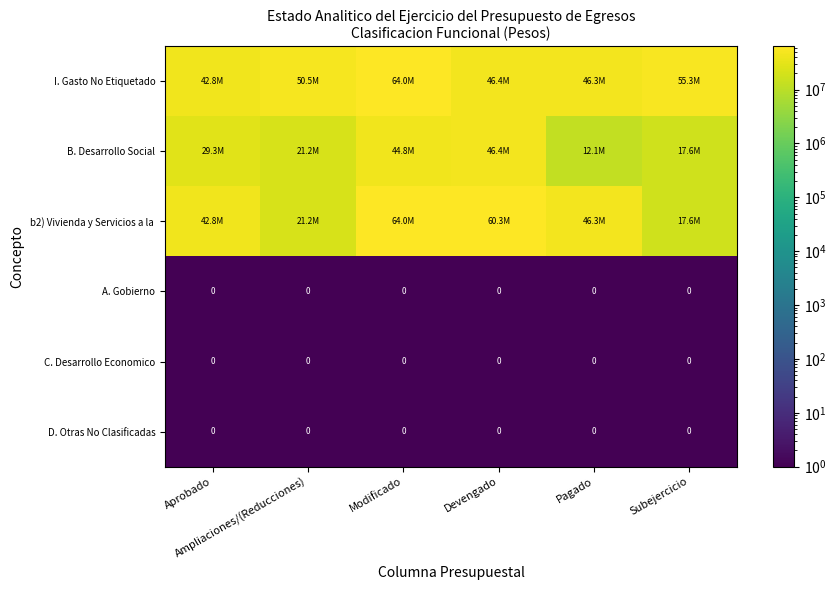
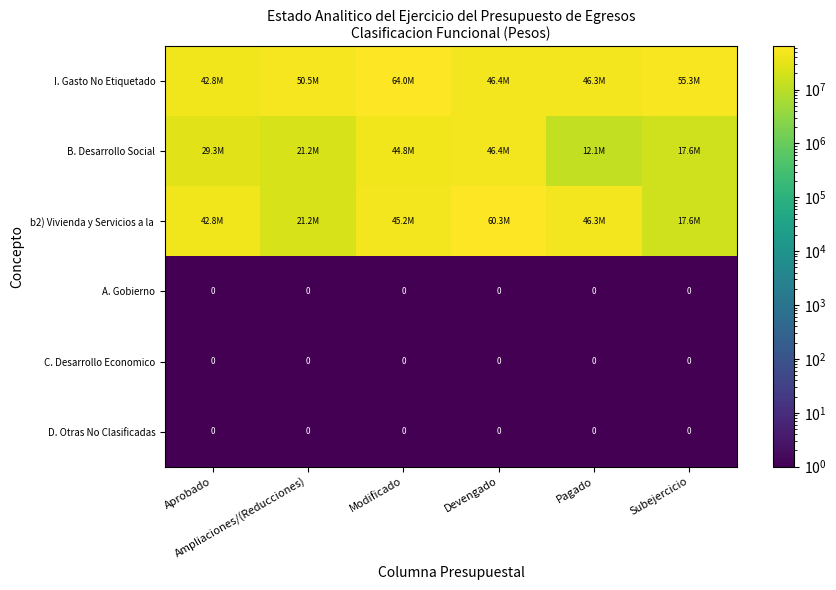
  {
    "I. Gasto No Etiquetado": {
      "Aprobado": "42.8M",
      "Ampliaciones/(Reducciones)": "50.5M",
      "Modificado": "64.0M",
      "Devengado": "46.4M",
      "Pagado": "46.3M",
      "Subejercicio": "55.3M"
    },
    "B. Desarrollo Social": {
      "Aprobado": "29.3M",
      "Ampliaciones/(Reducciones)": "21.2M",
      "Modificado": "44.8M",
      "Devengado": "46.4M",
      "Pagado": "12.1M",
      "Subejercicio": "17.6M"
    },
    "b2) Vivienda y Servicios a la": {
      "Aprobado": "42.8M",
      "Ampliaciones/(Reducciones)": "21.2M",
-     "Modificado": "64.0M",
+     "Modificado": "45.2M",
      "Devengado": "60.3M",
      "Pagado": "46.3M",
      "Subejercicio": "17.6M"
    },
    "A. Gobierno": {
      "Aprobado": "0",
      "Ampliaciones/(Reducciones)": "0",
      "Modificado": "0",
      "Devengado": "0",
      "Pagado": "0",
      "Subejercicio": "0"
    },
    "C. Desarrollo Economico": {
      "Aprobado": "0",
      "Ampliaciones/(Reducciones)": "0",
      "Modificado": "0",
      "Devengado": "0",
      "Pagado": "0",
      "Subejercicio": "0"
    },
    "D. Otras No Clasificadas": {
      "Aprobado": "0",
      "Ampliaciones/(Reducciones)": "0",
      "Modificado": "0",
      "Devengado": "0",
      "Pagado": "0",
      "Subejercicio": "0"
    }
  }
